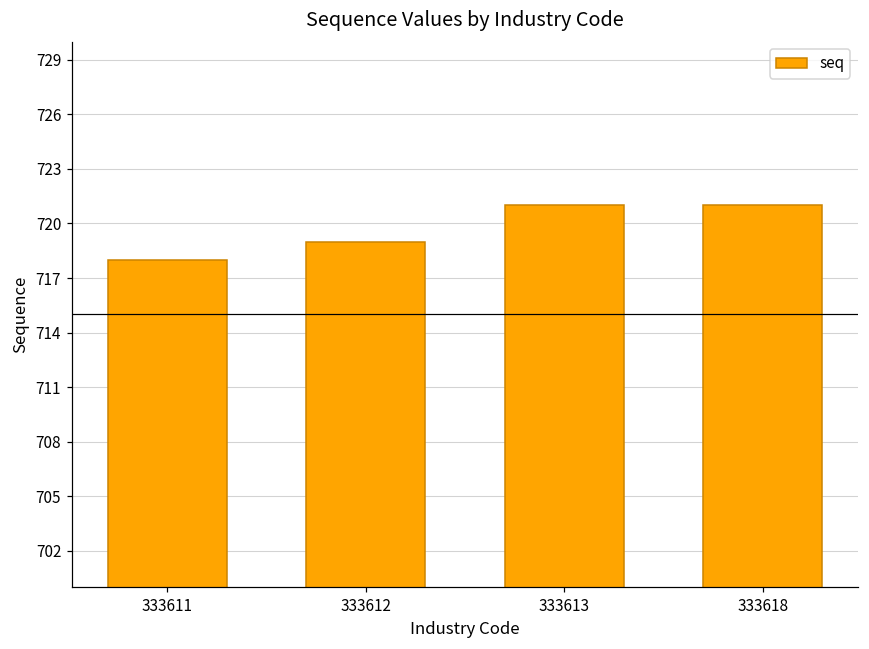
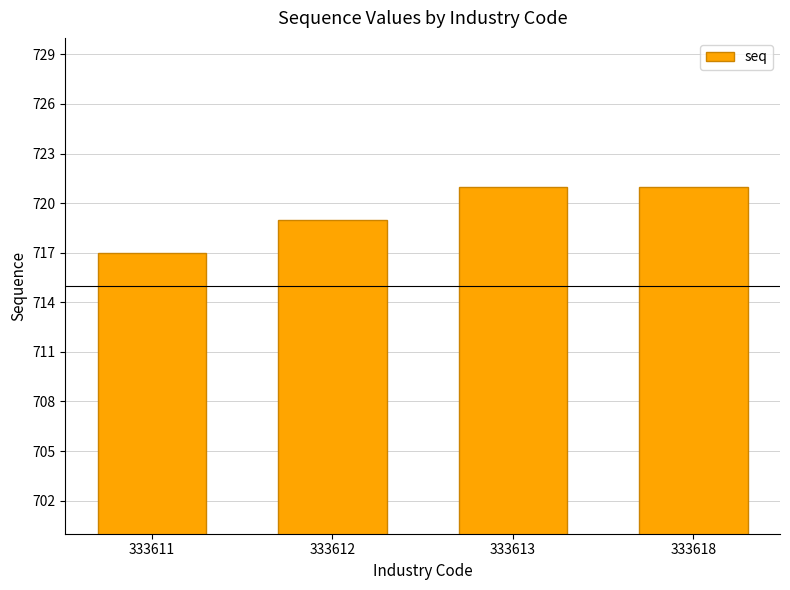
  {
-   "333611": 718,
+   "333611": 717,
    "333612": 719,
    "333613": 721,
    "333618": 721
  }
